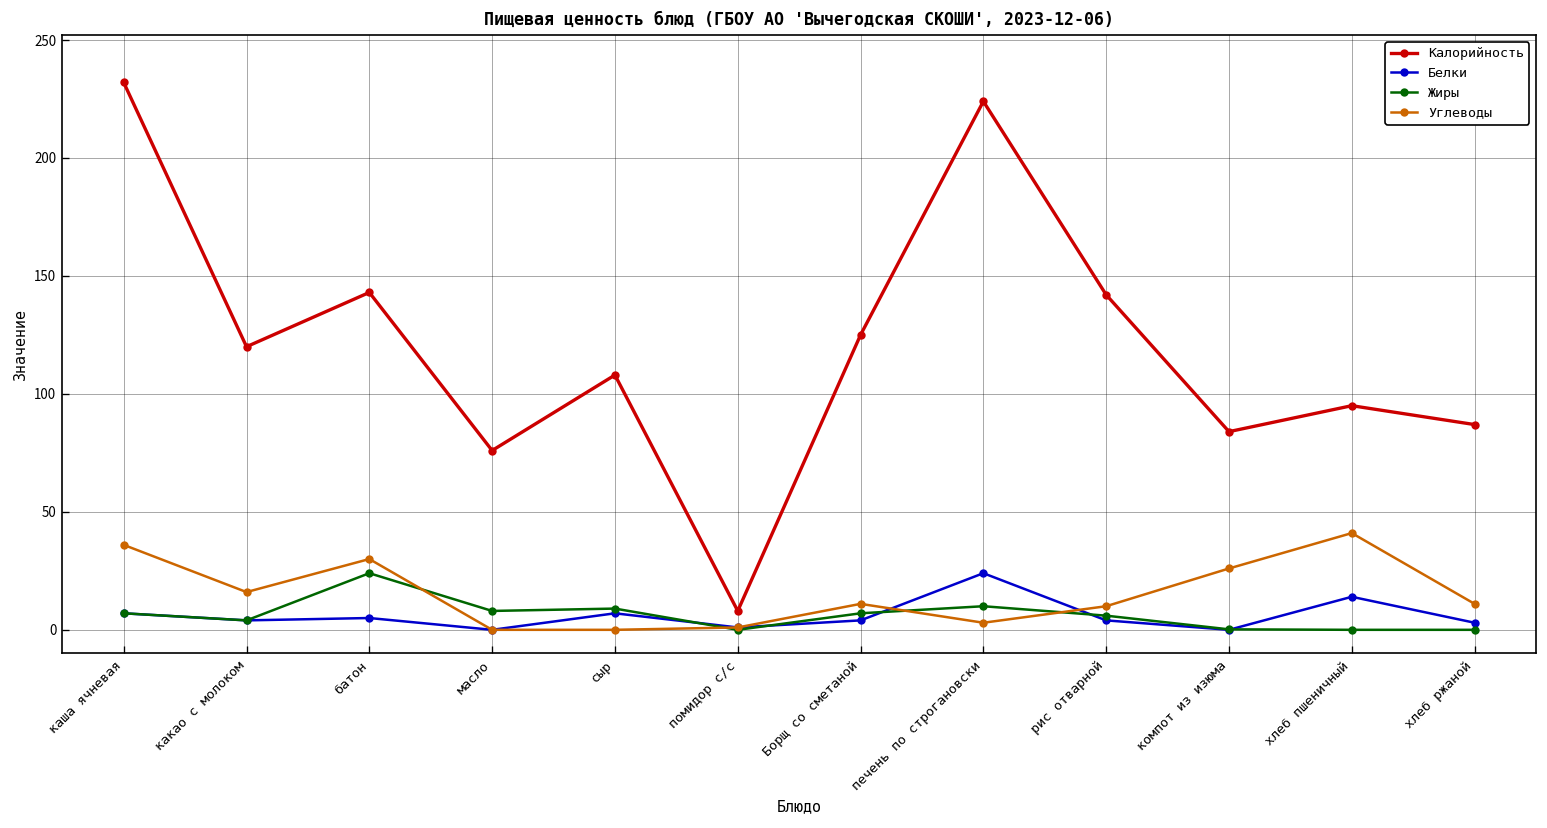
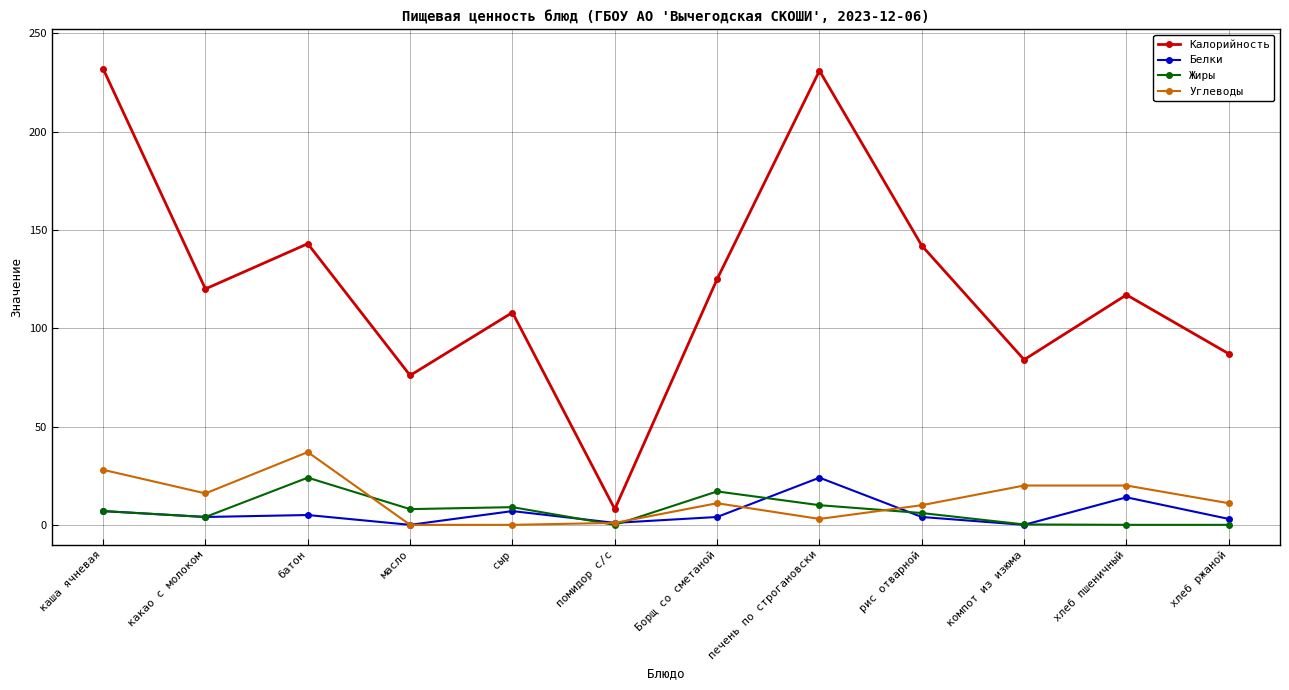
  {
    "Калорийность": {
      "каша ячневая": 232,
      "какао с молоком": 120,
      "батон": 143,
      "масло": 76,
      "сыр": 108,
      "помидор с/с": 8,
      "Борщ со сметаной": 125,
-     "печень по строгановски": 224,
+     "печень по строгановски": 231,
      "рис отварной": 142,
      "компот из изюма": 84,
-     "хлеб пшеничный": 95,
+     "хлеб пшеничный": 117,
      "хлеб ржаной": 87
    },
    "Белки": {
      "батон": 5,
      "сыр": 7,
      "Борщ со сметаной": 4,
      "печень по строгановски": 24,
      "рис отварной": 4,
      "хлеб пшеничный": 14,
      "хлеб ржаной": 3
    },
    "Жиры": {
      "батон": 24,
      "масло": 8,
      "сыр": 9,
-     "Борщ со сметаной": 7,
+     "Борщ со сметаной": 17,
      "печень по строгановски": 10,
      "рис отварной": 6,
      "хлеб пшеничный": 0,
      "хлеб ржаной": 0
    },
    "Углеводы": {
-     "каша ячневая": 36,
+     "каша ячневая": 28,
      "какао с молоком": 16,
-     "батон": 30,
+     "батон": 37,
      "сыр": 0,
      "Борщ со сметаной": 11,
      "печень по строгановски": 3,
      "рис отварной": 10,
-     "компот из изюма": 26,
-     "хлеб пшеничный": 41,
+     "компот из изюма": 20,
+     "хлеб пшеничный": 20,
      "хлеб ржаной": 11
    }
  }
